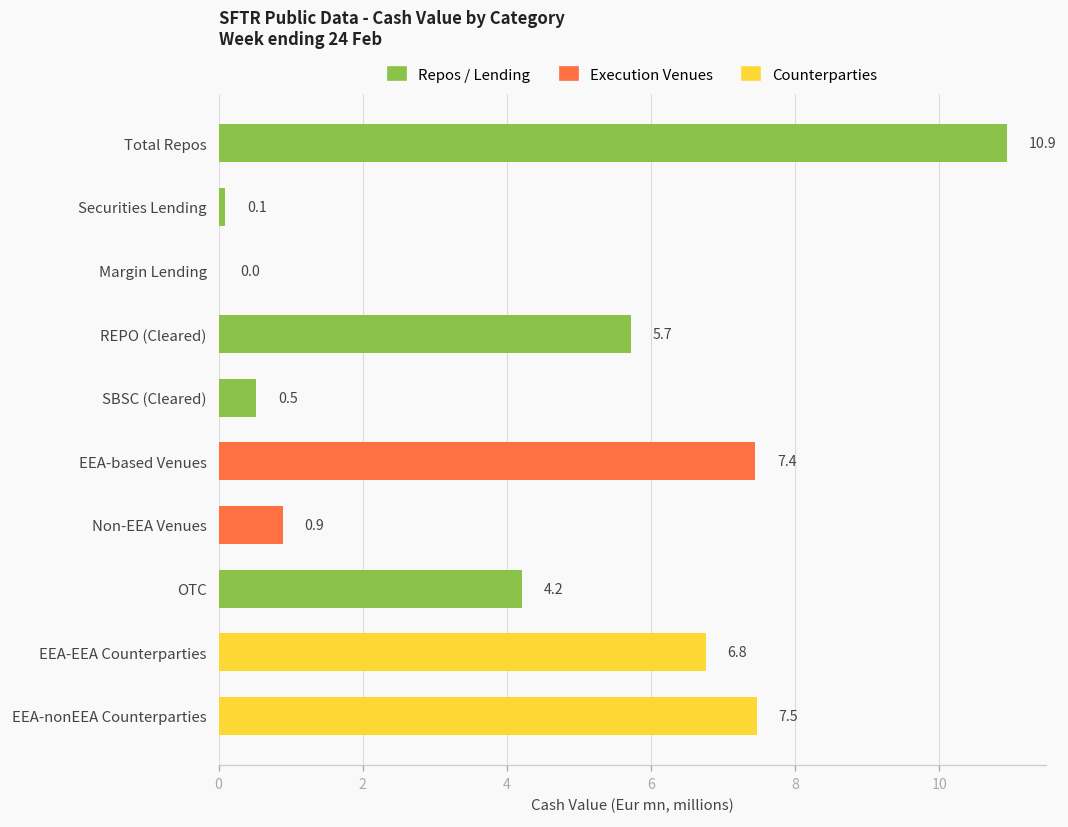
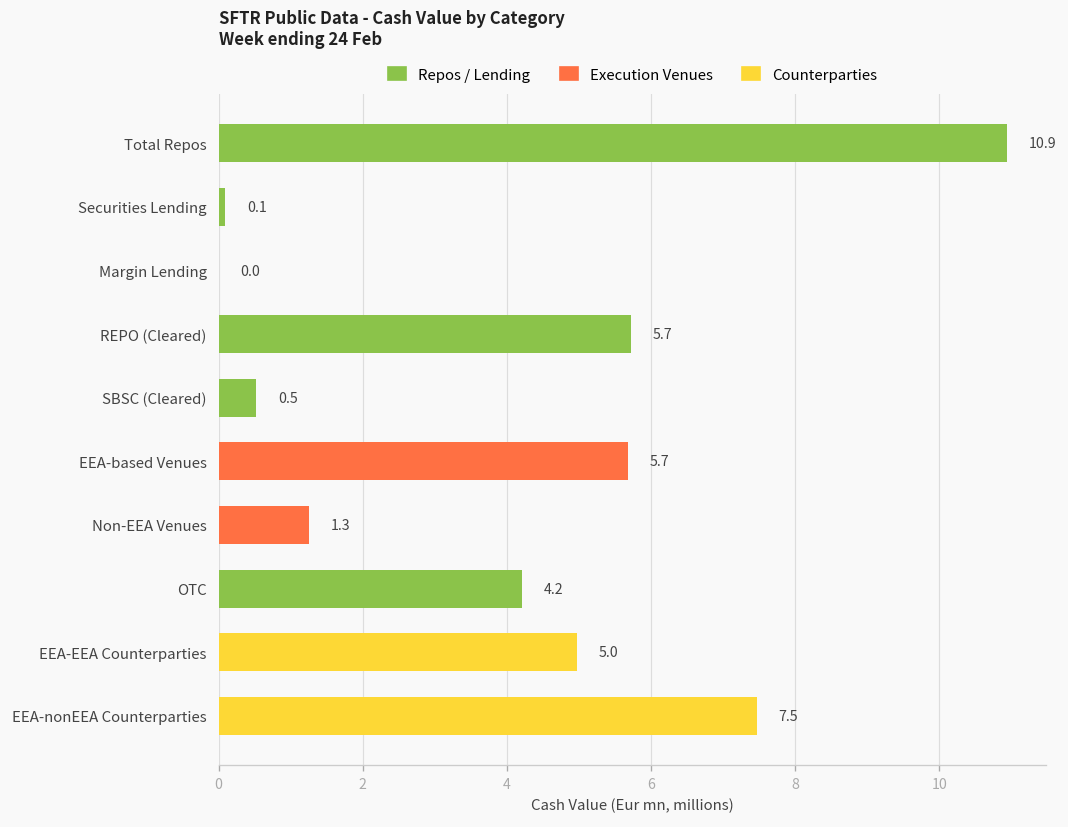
  {
    "Total Repos": 10.9,
    "Securities Lending": 0.1,
    "Margin Lending": 0.0,
    "REPO (Cleared)": 5.7,
    "SBSC (Cleared)": 0.5,
-   "EEA-based Venues": 7.4,
-   "Non-EEA Venues": 0.9,
+   "EEA-based Venues": 5.7,
+   "Non-EEA Venues": 1.3,
    "OTC": 4.2,
-   "EEA-EEA Counterparties": 6.8,
+   "EEA-EEA Counterparties": 5.0,
    "EEA-nonEEA Counterparties": 7.5
  }
